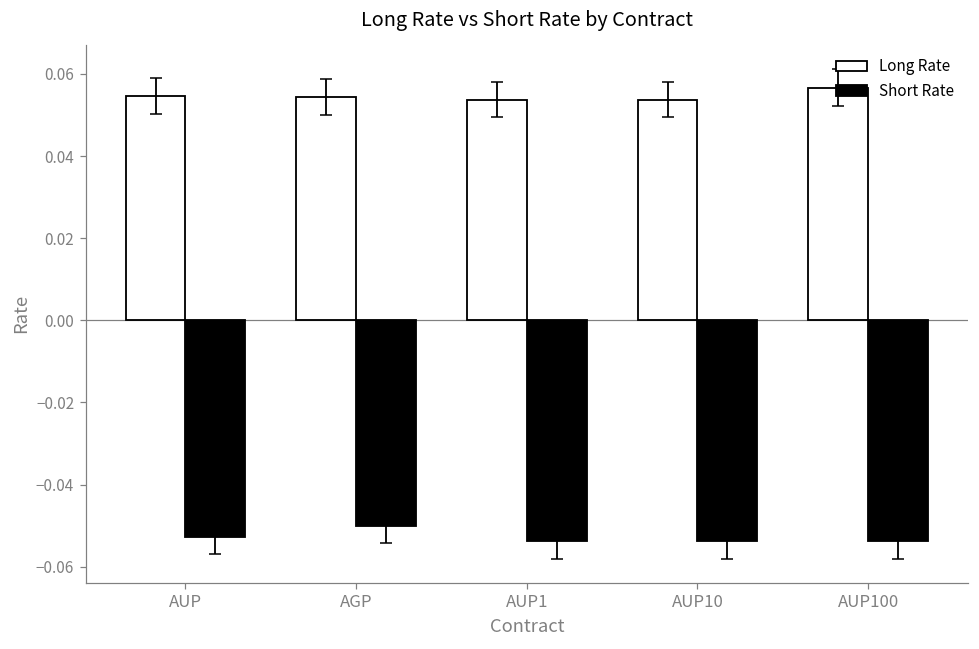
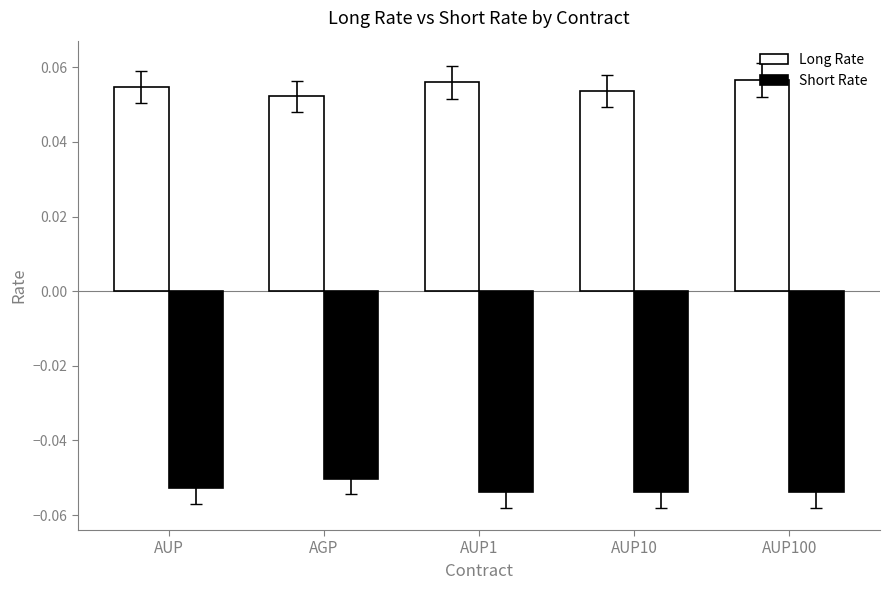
  {
    "Long Rate": {
      "AUP": 0.055,
-     "AGP": 0.054,
-     "AUP1": 0.054,
+     "AGP": 0.052,
+     "AUP1": 0.056,
      "AUP10": 0.054,
      "AUP100": 0.057
    }
  }
